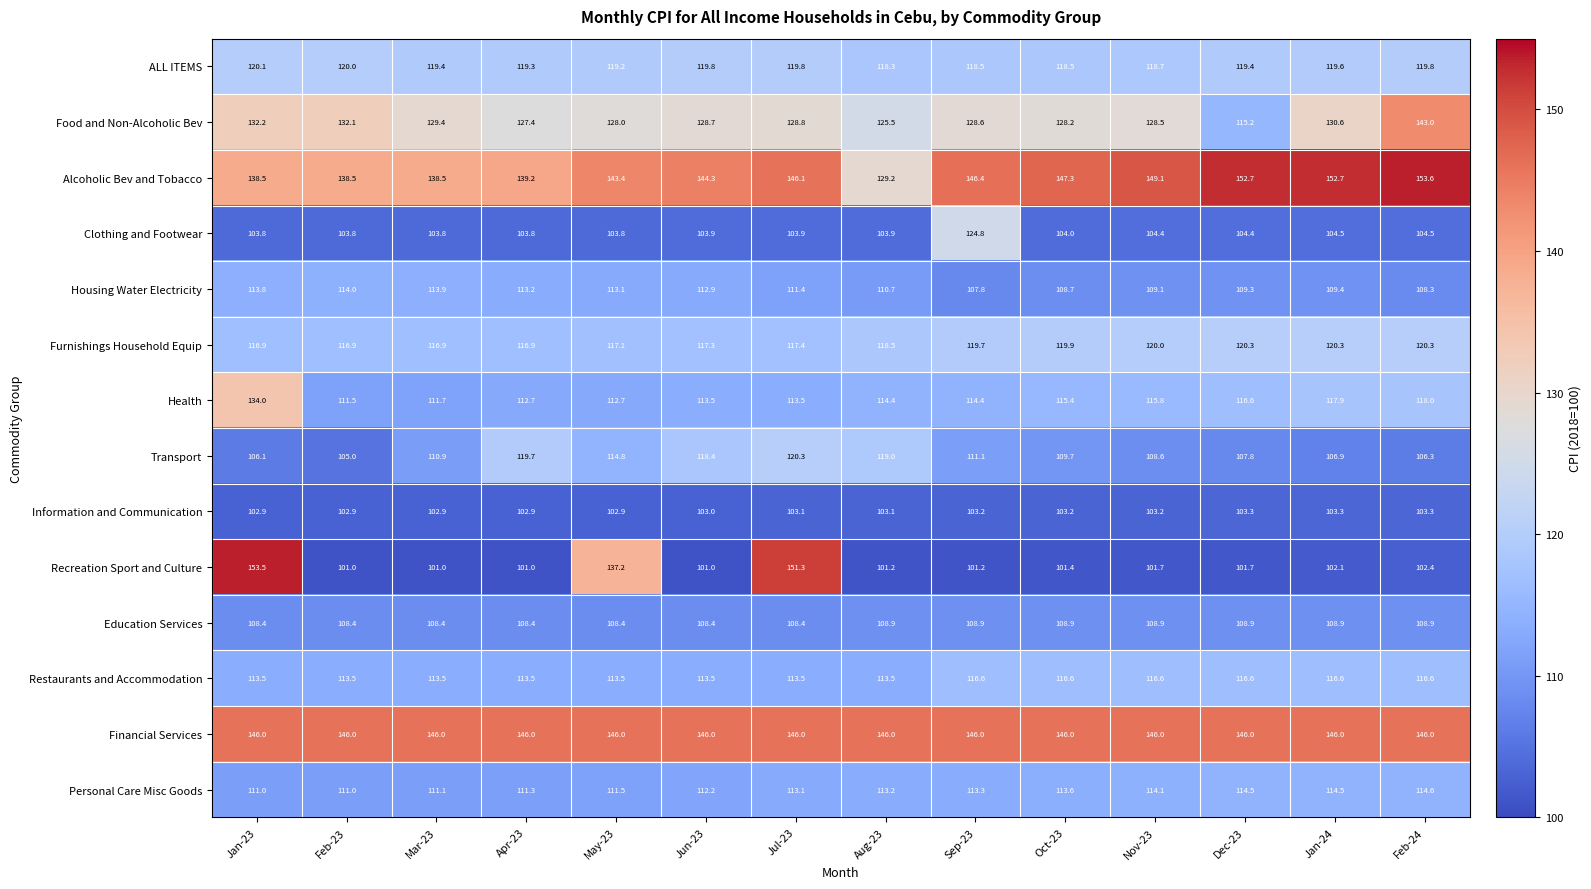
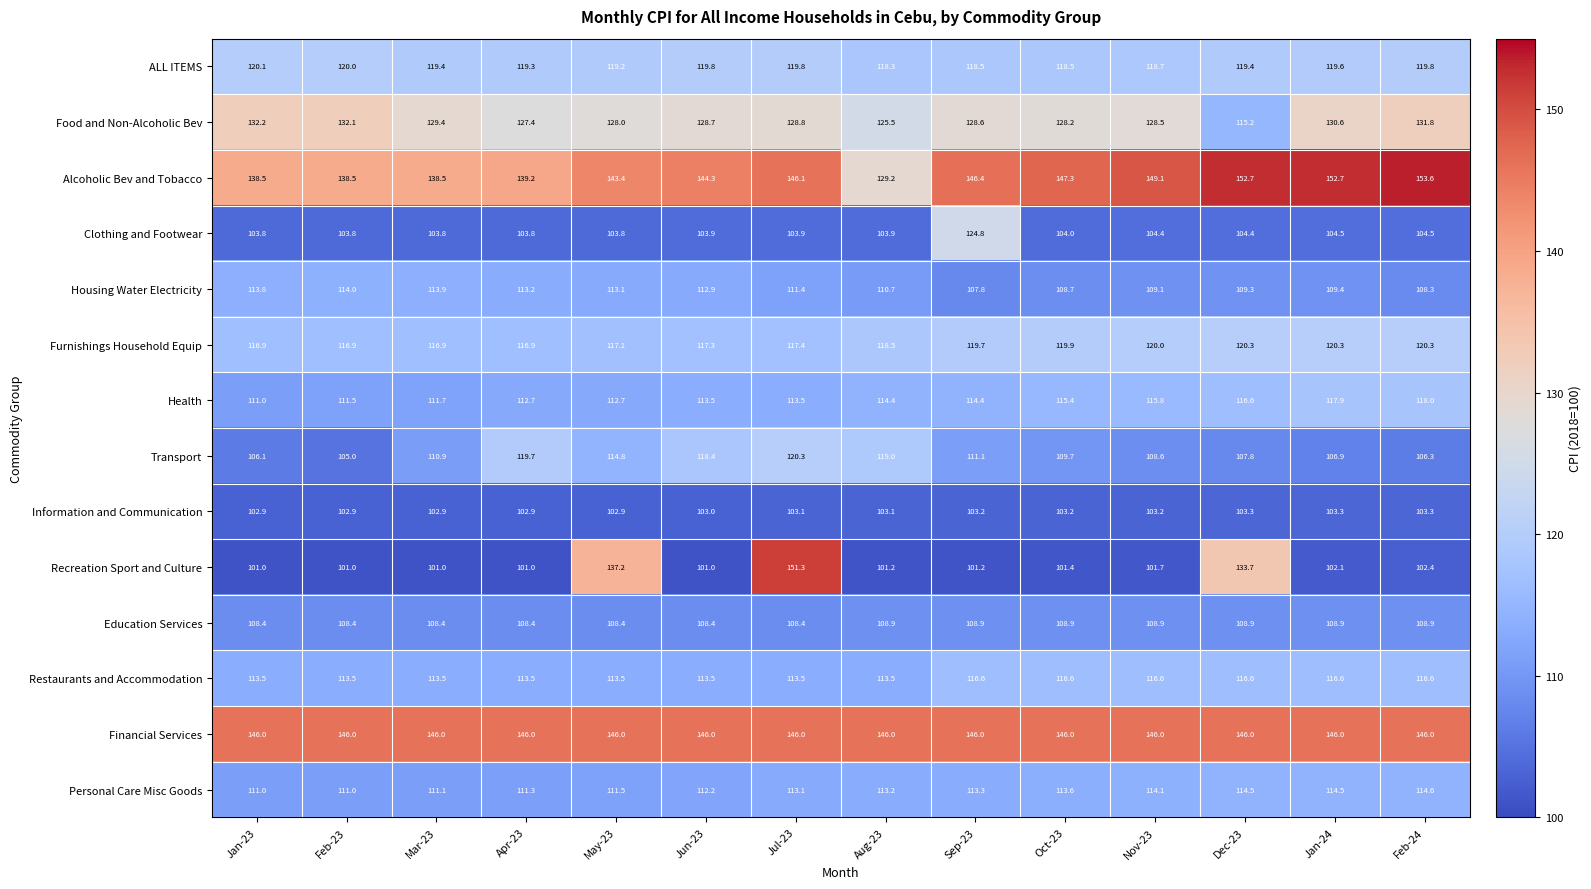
  {
    "ALL ITEMS": {
      "Jan-23": 120.1,
      "Feb-23": 120.0,
      "Mar-23": 119.4,
      "Apr-23": 119.3,
      "May-23": 119.2,
      "Jun-23": 119.8,
      "Jul-23": 119.8,
      "Aug-23": 118.3,
      "Sep-23": 118.5,
      "Oct-23": 118.5,
      "Nov-23": 118.7,
      "Dec-23": 119.4,
      "Jan-24": 119.6,
      "Feb-24": 119.8
    },
    "Food and Non-Alcoholic Bev": {
      "Jan-23": 132.2,
      "Feb-23": 132.1,
      "Mar-23": 129.4,
      "Apr-23": 127.4,
      "May-23": 128.0,
      "Jun-23": 128.7,
      "Jul-23": 128.8,
      "Aug-23": 125.5,
      "Sep-23": 128.6,
      "Oct-23": 128.2,
      "Nov-23": 128.5,
      "Dec-23": 115.2,
      "Jan-24": 130.6,
-     "Feb-24": 143.0
+     "Feb-24": 131.8
    },
    "Alcoholic Bev and Tobacco": {
      "Jan-23": 138.5,
      "Feb-23": 138.5,
      "Mar-23": 138.5,
      "Apr-23": 139.2,
      "May-23": 143.4,
      "Jun-23": 144.3,
      "Jul-23": 146.1,
      "Aug-23": 129.2,
      "Sep-23": 146.4,
      "Oct-23": 147.3,
      "Nov-23": 149.1,
      "Dec-23": 152.7,
      "Jan-24": 152.7,
      "Feb-24": 153.6
    },
    "Clothing and Footwear": {
      "Jan-23": 103.8,
      "Feb-23": 103.8,
      "Mar-23": 103.8,
      "Apr-23": 103.8,
      "May-23": 103.8,
      "Jun-23": 103.9,
      "Jul-23": 103.9,
      "Aug-23": 103.9,
      "Sep-23": 124.8,
      "Oct-23": 104.0,
      "Nov-23": 104.4,
      "Dec-23": 104.4,
      "Jan-24": 104.5,
      "Feb-24": 104.5
    },
    "Housing Water Electricity": {
      "Jan-23": 113.8,
      "Feb-23": 114.0,
      "Mar-23": 113.9,
      "Apr-23": 113.2,
      "May-23": 113.1,
      "Jun-23": 112.9,
      "Jul-23": 111.4,
      "Aug-23": 110.7,
      "Sep-23": 107.8,
      "Oct-23": 108.7,
      "Nov-23": 109.1,
      "Dec-23": 109.3,
      "Jan-24": 109.4,
      "Feb-24": 108.3
    },
    "Furnishings Household Equip": {
      "Jan-23": 116.9,
      "Feb-23": 116.9,
      "Mar-23": 116.9,
      "Apr-23": 116.9,
      "May-23": 117.1,
      "Jun-23": 117.3,
      "Jul-23": 117.4,
      "Aug-23": 118.5,
      "Sep-23": 119.7,
      "Oct-23": 119.9,
      "Nov-23": 120.0,
      "Dec-23": 120.3,
      "Jan-24": 120.3,
      "Feb-24": 120.3
    },
    "Health": {
-     "Jan-23": 134.0,
+     "Jan-23": 111.0,
      "Feb-23": 111.5,
      "Mar-23": 111.7,
      "Apr-23": 112.7,
      "May-23": 112.7,
      "Jun-23": 113.5,
      "Jul-23": 113.5,
      "Aug-23": 114.4,
      "Sep-23": 114.4,
      "Oct-23": 115.4,
      "Nov-23": 115.8,
      "Dec-23": 116.6,
      "Jan-24": 117.9,
      "Feb-24": 118.0
    },
    "Transport": {
      "Jan-23": 106.1,
      "Feb-23": 105.0,
      "Mar-23": 110.9,
      "Apr-23": 119.7,
      "May-23": 114.8,
      "Jun-23": 118.4,
      "Jul-23": 120.3,
      "Aug-23": 119.0,
      "Sep-23": 111.1,
      "Oct-23": 109.7,
      "Nov-23": 108.6,
      "Dec-23": 107.8,
      "Jan-24": 106.9,
      "Feb-24": 106.3
    },
    "Information and Communication": {
      "Jan-23": 102.9,
      "Feb-23": 102.9,
      "Mar-23": 102.9,
      "Apr-23": 102.9,
      "May-23": 102.9,
      "Jun-23": 103.0,
      "Jul-23": 103.1,
      "Aug-23": 103.1,
      "Sep-23": 103.2,
      "Oct-23": 103.2,
      "Nov-23": 103.2,
      "Dec-23": 103.3,
      "Jan-24": 103.3,
      "Feb-24": 103.3
    },
    "Recreation Sport and Culture": {
-     "Jan-23": 153.5,
+     "Jan-23": 101.0,
      "Feb-23": 101.0,
      "Mar-23": 101.0,
      "Apr-23": 101.0,
      "May-23": 137.2,
      "Jun-23": 101.0,
      "Jul-23": 151.3,
      "Aug-23": 101.2,
      "Sep-23": 101.2,
      "Oct-23": 101.4,
      "Nov-23": 101.7,
-     "Dec-23": 101.7,
+     "Dec-23": 133.7,
      "Jan-24": 102.1,
      "Feb-24": 102.4
    },
    "Education Services": {
      "Jan-23": 108.4,
      "Feb-23": 108.4,
      "Mar-23": 108.4,
      "Apr-23": 108.4,
      "May-23": 108.4,
      "Jun-23": 108.4,
      "Jul-23": 108.4,
      "Aug-23": 108.9,
      "Sep-23": 108.9,
      "Oct-23": 108.9,
      "Nov-23": 108.9,
      "Dec-23": 108.9,
      "Jan-24": 108.9,
      "Feb-24": 108.9
    },
    "Restaurants and Accommodation": {
      "Jan-23": 113.5,
      "Feb-23": 113.5,
      "Mar-23": 113.5,
      "Apr-23": 113.5,
      "May-23": 113.5,
      "Jun-23": 113.5,
      "Jul-23": 113.5,
      "Aug-23": 113.5,
      "Sep-23": 116.6,
      "Oct-23": 116.6,
      "Nov-23": 116.6,
      "Dec-23": 116.6,
      "Jan-24": 116.6,
      "Feb-24": 116.6
    },
    "Financial Services": {
      "Jan-23": 146.0,
      "Feb-23": 146.0,
      "Mar-23": 146.0,
      "Apr-23": 146.0,
      "May-23": 146.0,
      "Jun-23": 146.0,
      "Jul-23": 146.0,
      "Aug-23": 146.0,
      "Sep-23": 146.0,
      "Oct-23": 146.0,
      "Nov-23": 146.0,
      "Dec-23": 146.0,
      "Jan-24": 146.0,
      "Feb-24": 146.0
    },
    "Personal Care Misc Goods": {
      "Jan-23": 111.0,
      "Feb-23": 111.0,
      "Mar-23": 111.1,
      "Apr-23": 111.3,
      "May-23": 111.5,
      "Jun-23": 112.2,
      "Jul-23": 113.1,
      "Aug-23": 113.2,
      "Sep-23": 113.3,
      "Oct-23": 113.6,
      "Nov-23": 114.1,
      "Dec-23": 114.5,
      "Jan-24": 114.5,
      "Feb-24": 114.6
    }
  }
